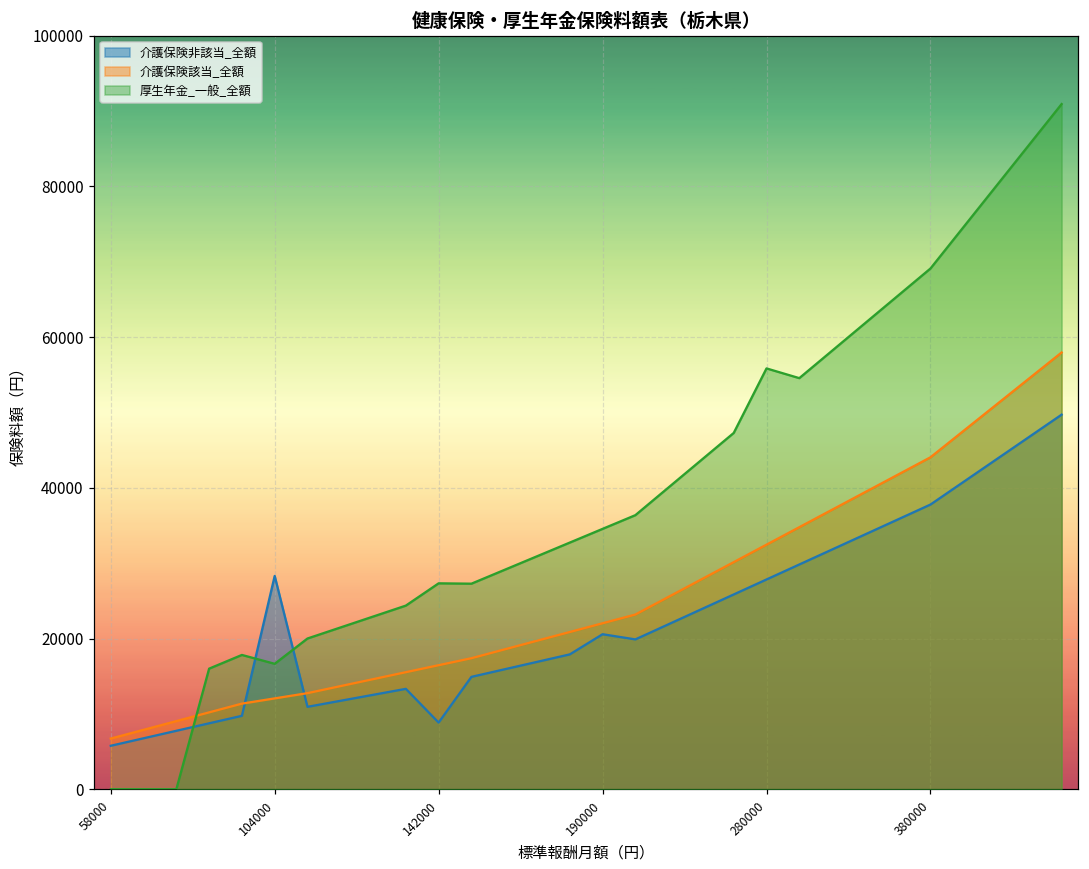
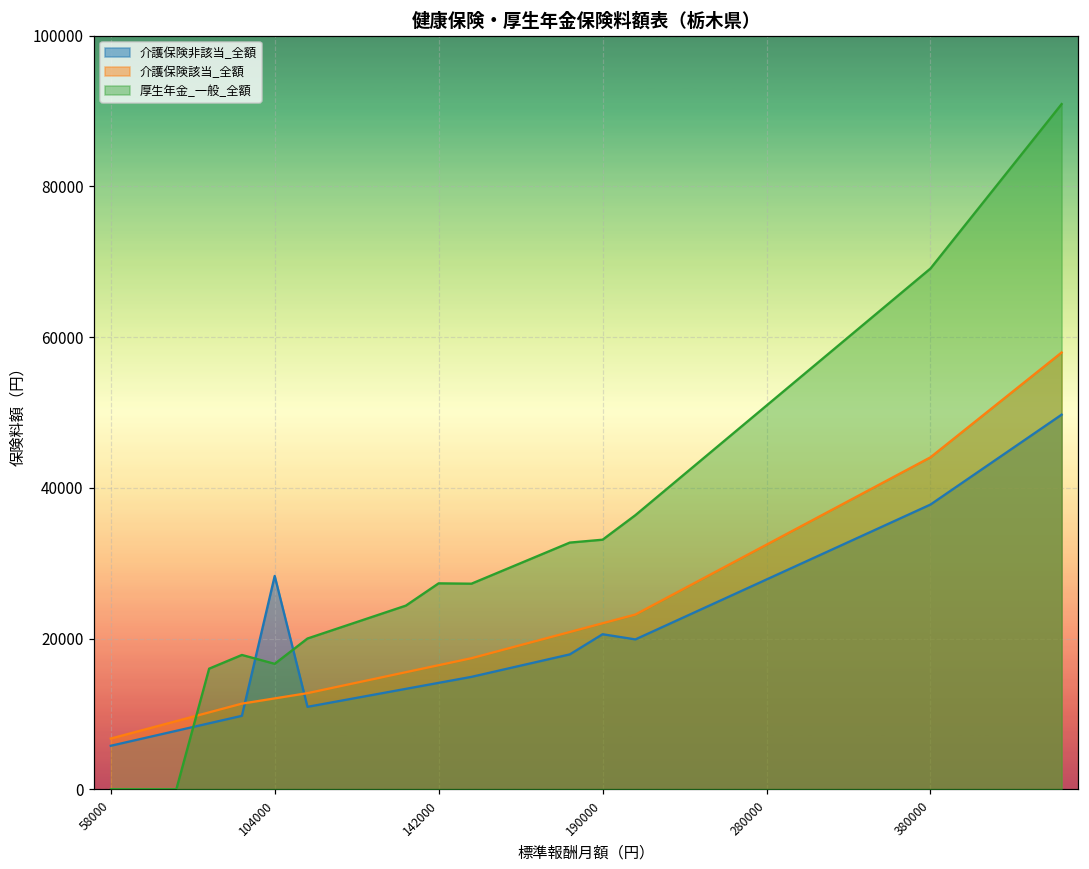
  {
    "介護保険非該当_全額": {
      "58000": 6000,
      "104000": 28000,
-     "142000": 9000,
+     "142000": 14000,
      "190000": 21000,
      "280000": 28000,
      "380000": 38000
    },
    "介護保険該当_全額": {
      "58000": 7000,
      "104000": 12000,
      "142000": 16000,
      "190000": 22000,
      "280000": 32000,
      "380000": 44000
    },
    "厚生年金_一般_全額": {
      "58000": 0,
      "104000": 17000,
      "142000": 27000,
-     "190000": 35000,
-     "280000": 56000,
+     "190000": 33000,
+     "280000": 51000,
      "380000": 69000
    }
  }
